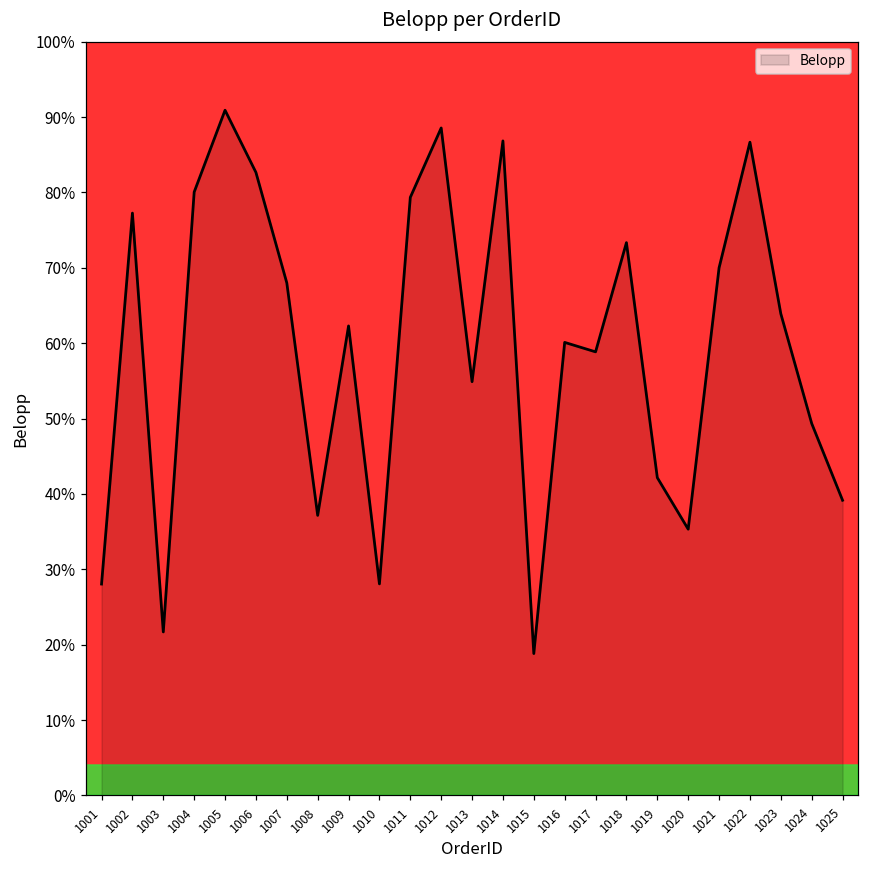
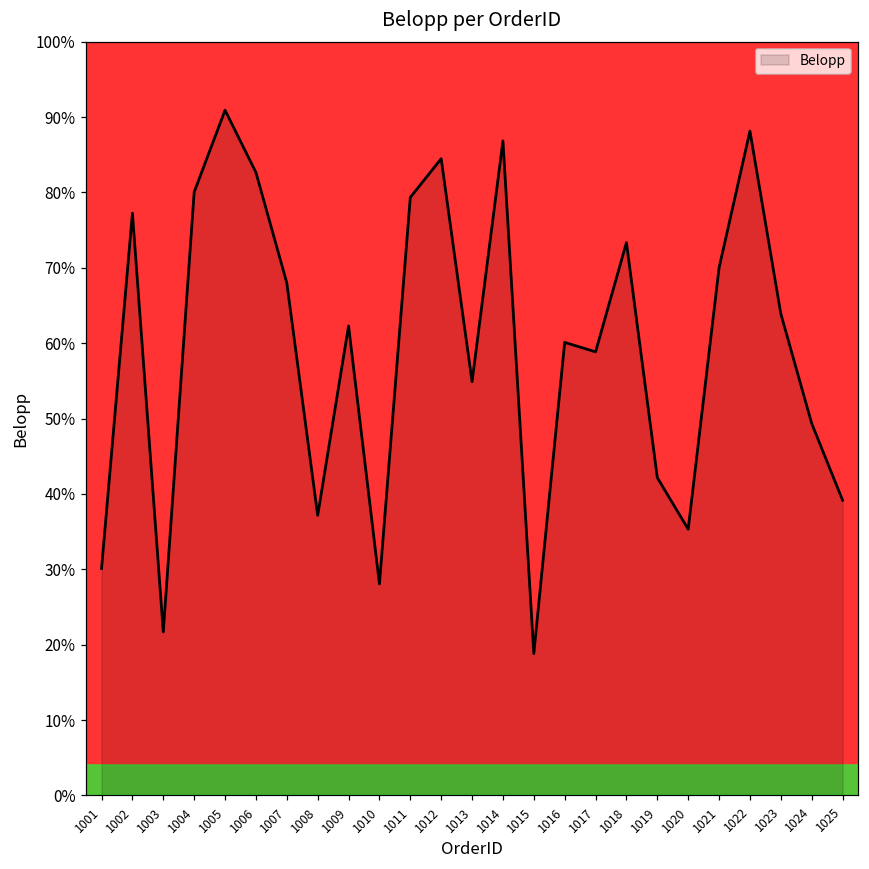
  {
-   "1001": "28%",
+   "1001": "30%",
    "1002": "77%",
    "1003": "22%",
    "1004": "80%",
    "1005": "91%",
    "1006": "83%",
    "1007": "68%",
    "1008": "37%",
    "1009": "62%",
    "1010": "28%",
    "1011": "79%",
-   "1012": "89%",
+   "1012": "84%",
    "1013": "55%",
    "1014": "87%",
    "1015": "19%",
    "1016": "60%",
    "1017": "59%",
    "1018": "73%",
    "1019": "42%",
    "1020": "35%",
    "1021": "70%",
-   "1022": "87%",
+   "1022": "88%",
    "1023": "64%",
    "1024": "49%",
    "1025": "39%"
  }
